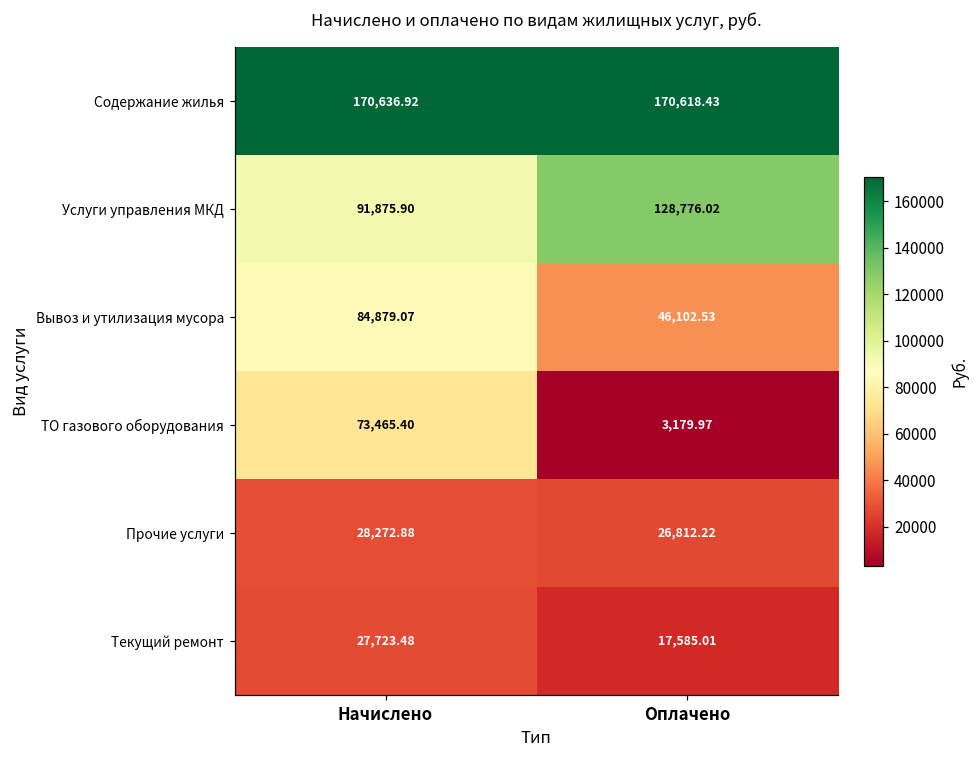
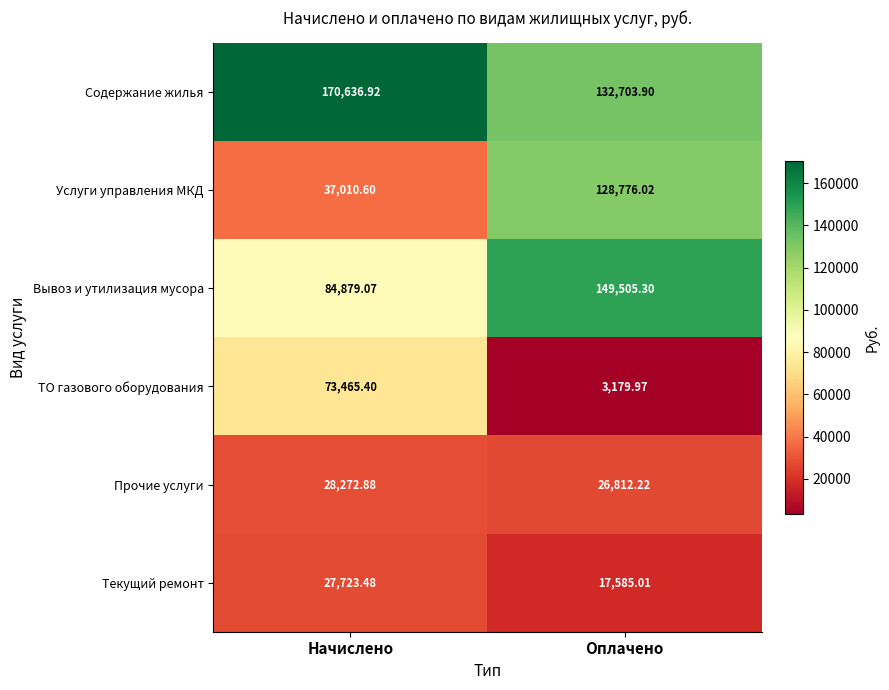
  {
    "Содержание жилья": {
      "Начислено": "170,636.92",
-     "Оплачено": "170,618.43"
+     "Оплачено": "132,703.90"
    },
    "Услуги управления МКД": {
-     "Начислено": "91,875.90",
+     "Начислено": "37,010.60",
      "Оплачено": "128,776.02"
    },
    "Вывоз и утилизация мусора": {
      "Начислено": "84,879.07",
-     "Оплачено": "46,102.53"
+     "Оплачено": "149,505.30"
    },
    "ТО газового оборудования": {
      "Начислено": "73,465.40",
      "Оплачено": "3,179.97"
    },
    "Прочие услуги": {
      "Начислено": "28,272.88",
      "Оплачено": "26,812.22"
    },
    "Текущий ремонт": {
      "Начислено": "27,723.48",
      "Оплачено": "17,585.01"
    }
  }
